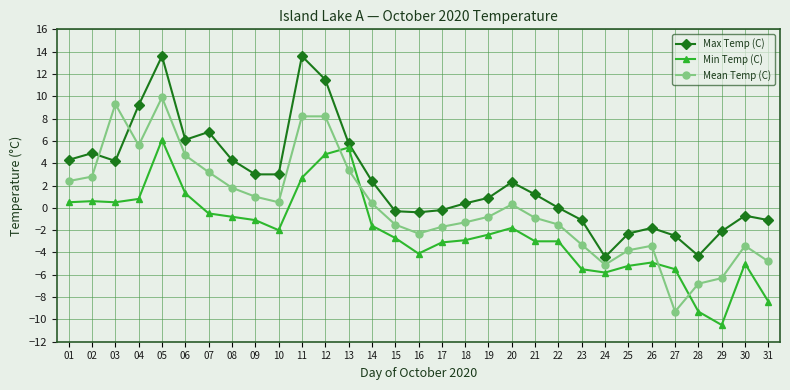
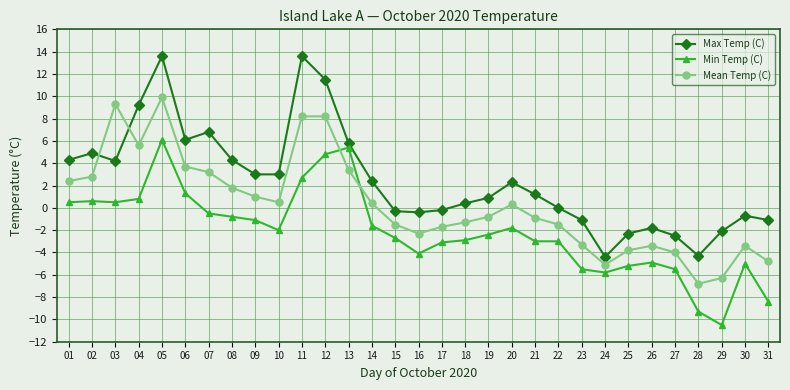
  {
    "Max Temp (C)": {
      "01": 4.3,
      "02": 4.9,
      "03": 4.2,
      "04": 9.2,
      "05": 13.6,
      "06": 6.1,
      "07": 6.8,
      "08": 4.3,
      "09": 3.0,
      "10": 3.0,
      "11": 13.6,
      "12": 11.5,
      "13": 5.8,
      "14": 2.4,
      "15": -0.3,
      "16": -0.4,
      "17": -0.2,
      "18": 0.4,
      "19": 0.9,
      "20": 2.3,
      "21": 1.2,
      "22": 0.0,
      "23": -1.1,
      "24": -4.4,
      "25": -2.3,
      "26": -1.8,
      "27": -2.5,
      "28": -4.3,
      "29": -2.1,
      "30": -0.7,
      "31": -1.1
    },
    "Min Temp (C)": {
      "01": 0.5,
      "02": 0.6,
      "03": 0.5,
      "04": 0.8,
      "05": 6.1,
      "06": 1.3,
      "07": -0.5,
      "08": -0.8,
      "09": -1.1,
      "10": -2.0,
      "11": 2.7,
      "12": 4.8,
      "13": 5.4,
      "14": -1.6,
      "15": -2.7,
      "16": -4.1,
      "17": -3.1,
      "18": -2.9,
      "19": -2.4,
      "20": -1.8,
      "21": -3.0,
      "22": -3.0,
      "23": -5.5,
      "24": -5.8,
      "25": -5.2,
      "26": -4.9,
      "27": -5.5,
      "28": -9.3,
      "29": -10.5,
      "30": -5.0,
      "31": -8.4
    },
    "Mean Temp (C)": {
      "01": 2.4,
      "02": 2.8,
      "03": 9.3,
      "04": 5.6,
      "05": 9.9,
-     "06": 4.7,
+     "06": 3.7,
      "07": 3.2,
      "08": 1.8,
      "09": 1.0,
      "10": 0.5,
      "11": 8.2,
      "12": 8.2,
      "13": 3.4,
      "14": 0.4,
      "15": -1.5,
      "16": -2.3,
      "17": -1.7,
      "18": -1.3,
      "19": -0.8,
      "20": 0.3,
      "21": -0.9,
      "22": -1.5,
      "23": -3.3,
      "24": -5.1,
      "25": -3.8,
      "26": -3.4,
-     "27": -9.3,
+     "27": -4.0,
      "28": -6.8,
      "29": -6.3,
      "30": -3.4,
      "31": -4.8
    }
  }
